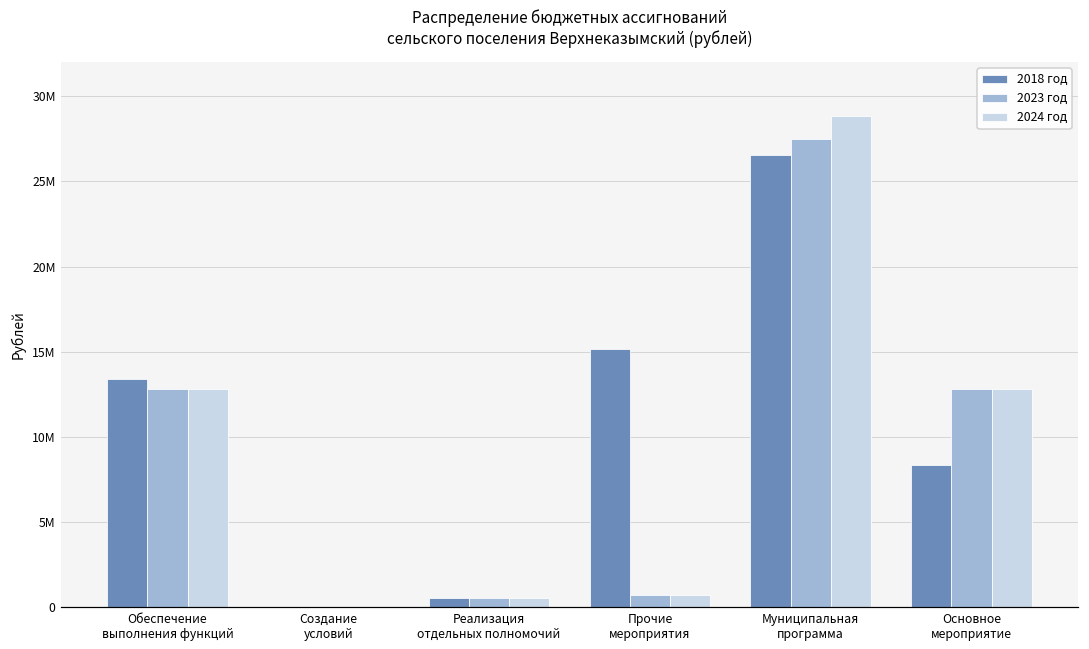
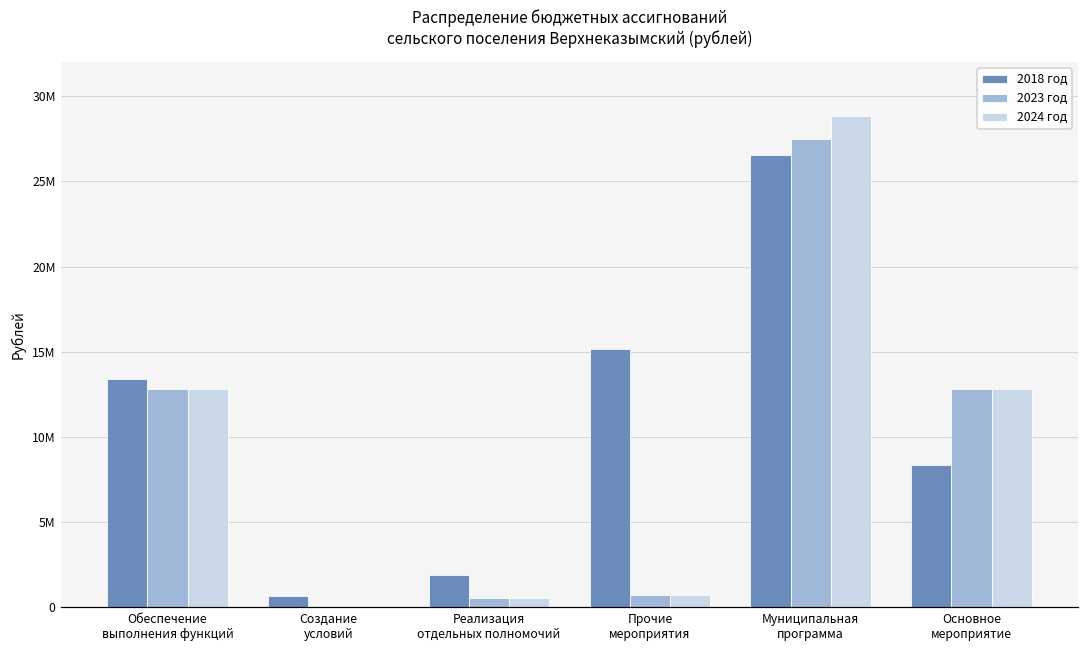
  {
    "2018 год": {
      "Обеспечение выполнения функций": 13400000,
-     "Создание условий": 0,
-     "Реализация отдельных полномочий": 500000,
+     "Создание условий": 700000,
+     "Реализация отдельных полномочий": 1900000,
      "Прочие мероприятия": 15200000,
      "Муниципальная программа": 26600000,
      "Основное мероприятие": 8400000
    }
  }
